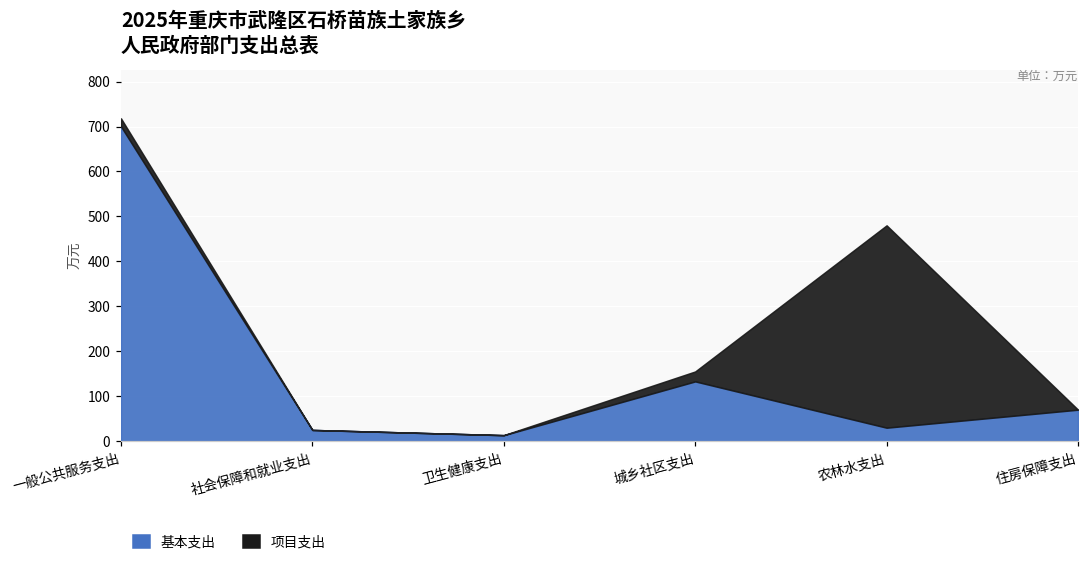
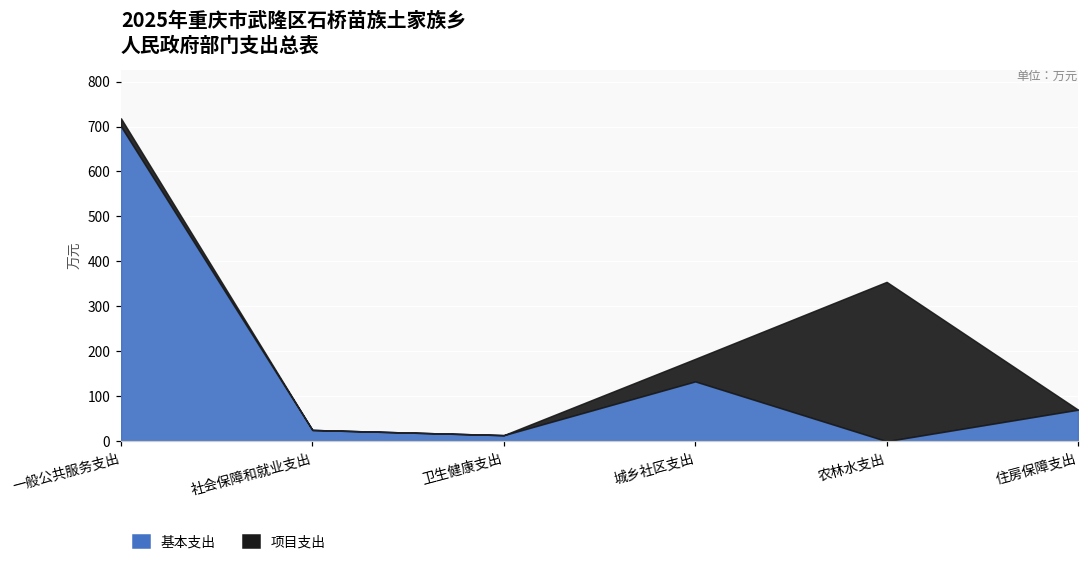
  {
    "基本支出": {
      "一般公共服务支出": 700,
      "城乡社区支出": 130,
-     "农林水支出": 30
+     "农林水支出": 0
    },
    "项目支出": {
      "一般公共服务支出": 20,
-     "城乡社区支出": 20,
-     "农林水支出": 450
+     "城乡社区支出": 50,
+     "农林水支出": 350
    }
  }
